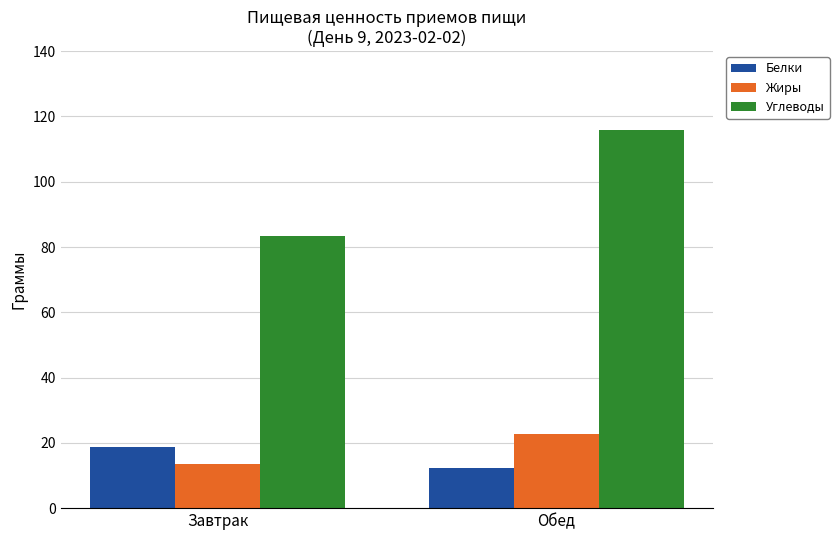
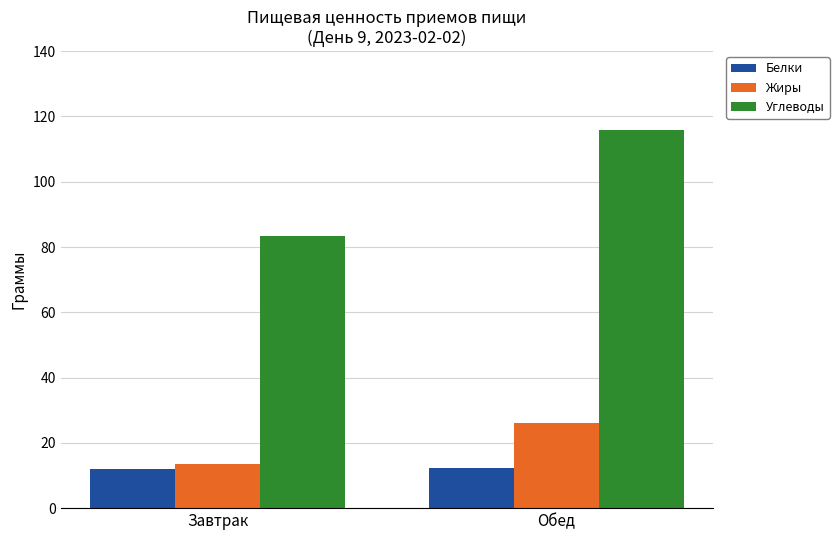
  {
    "Белки": {
-     "Завтрак": 19,
+     "Завтрак": 12,
      "Обед": 12
    },
    "Жиры": {
      "Завтрак": 14,
-     "Обед": 23
+     "Обед": 26
    },
    "Углеводы": {
      "Завтрак": 83,
      "Обед": 116
    }
  }
